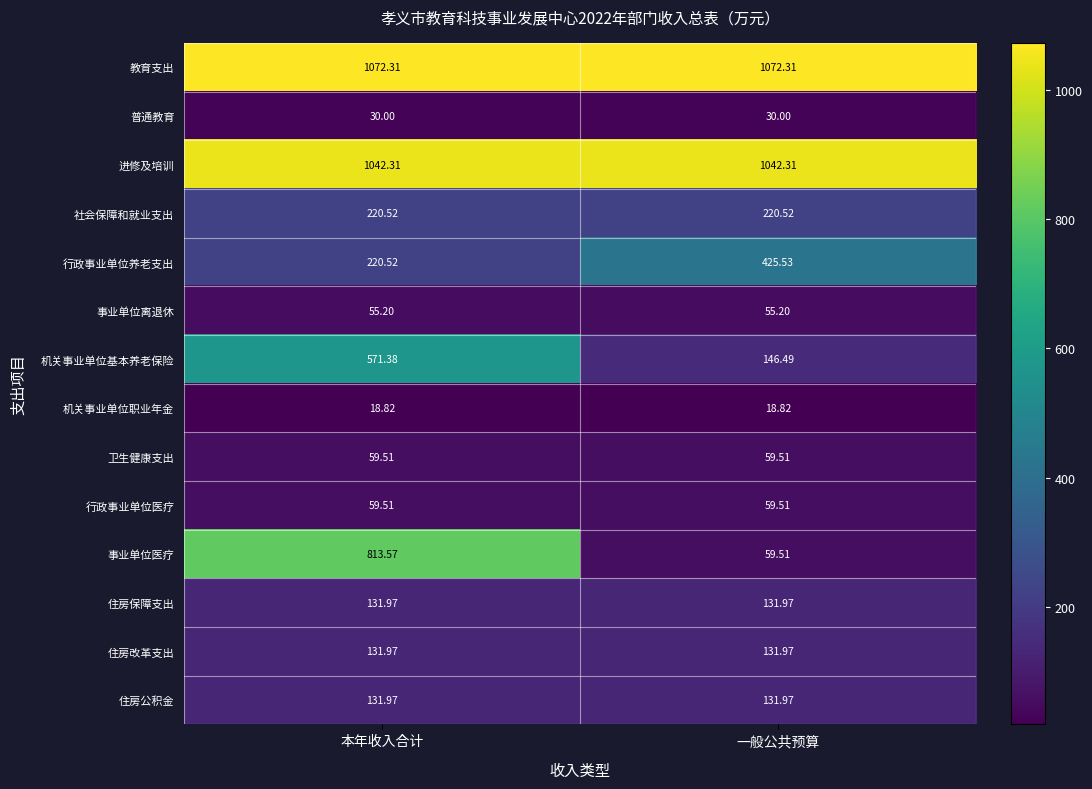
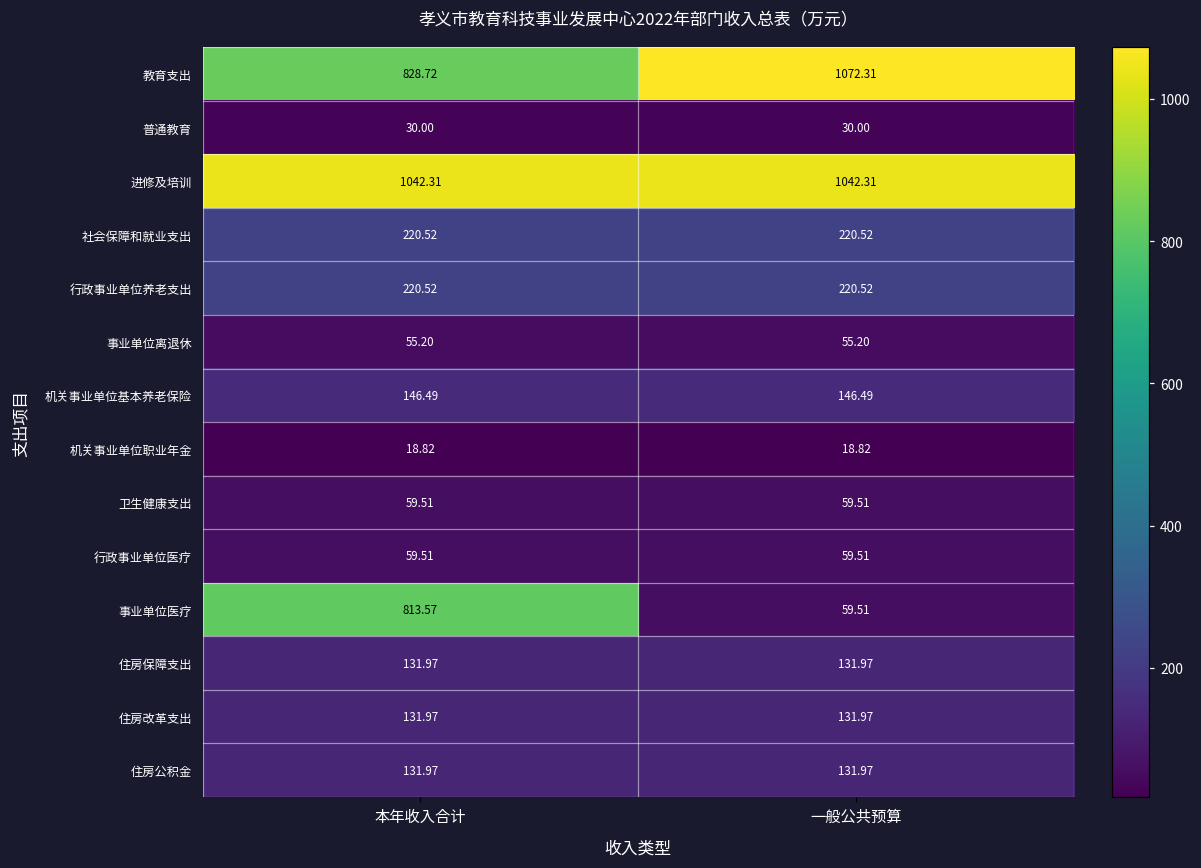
  {
    "教育支出": {
-     "本年收入合计": 1072.31,
+     "本年收入合计": 828.72,
      "一般公共预算": 1072.31
    },
    "普通教育": {
      "本年收入合计": 30.00,
      "一般公共预算": 30.00
    },
    "进修及培训": {
      "本年收入合计": 1042.31,
      "一般公共预算": 1042.31
    },
    "社会保障和就业支出": {
      "本年收入合计": 220.52,
      "一般公共预算": 220.52
    },
    "行政事业单位养老支出": {
      "本年收入合计": 220.52,
-     "一般公共预算": 425.53
+     "一般公共预算": 220.52
    },
    "事业单位离退休": {
      "本年收入合计": 55.20,
      "一般公共预算": 55.20
    },
    "机关事业单位基本养老保险": {
-     "本年收入合计": 571.38,
+     "本年收入合计": 146.49,
      "一般公共预算": 146.49
    },
    "机关事业单位职业年金": {
      "本年收入合计": 18.82,
      "一般公共预算": 18.82
    },
    "卫生健康支出": {
      "本年收入合计": 59.51,
      "一般公共预算": 59.51
    },
    "行政事业单位医疗": {
      "本年收入合计": 59.51,
      "一般公共预算": 59.51
    },
    "事业单位医疗": {
      "本年收入合计": 813.57,
      "一般公共预算": 59.51
    },
    "住房保障支出": {
      "本年收入合计": 131.97,
      "一般公共预算": 131.97
    },
    "住房改革支出": {
      "本年收入合计": 131.97,
      "一般公共预算": 131.97
    },
    "住房公积金": {
      "本年收入合计": 131.97,
      "一般公共预算": 131.97
    }
  }
